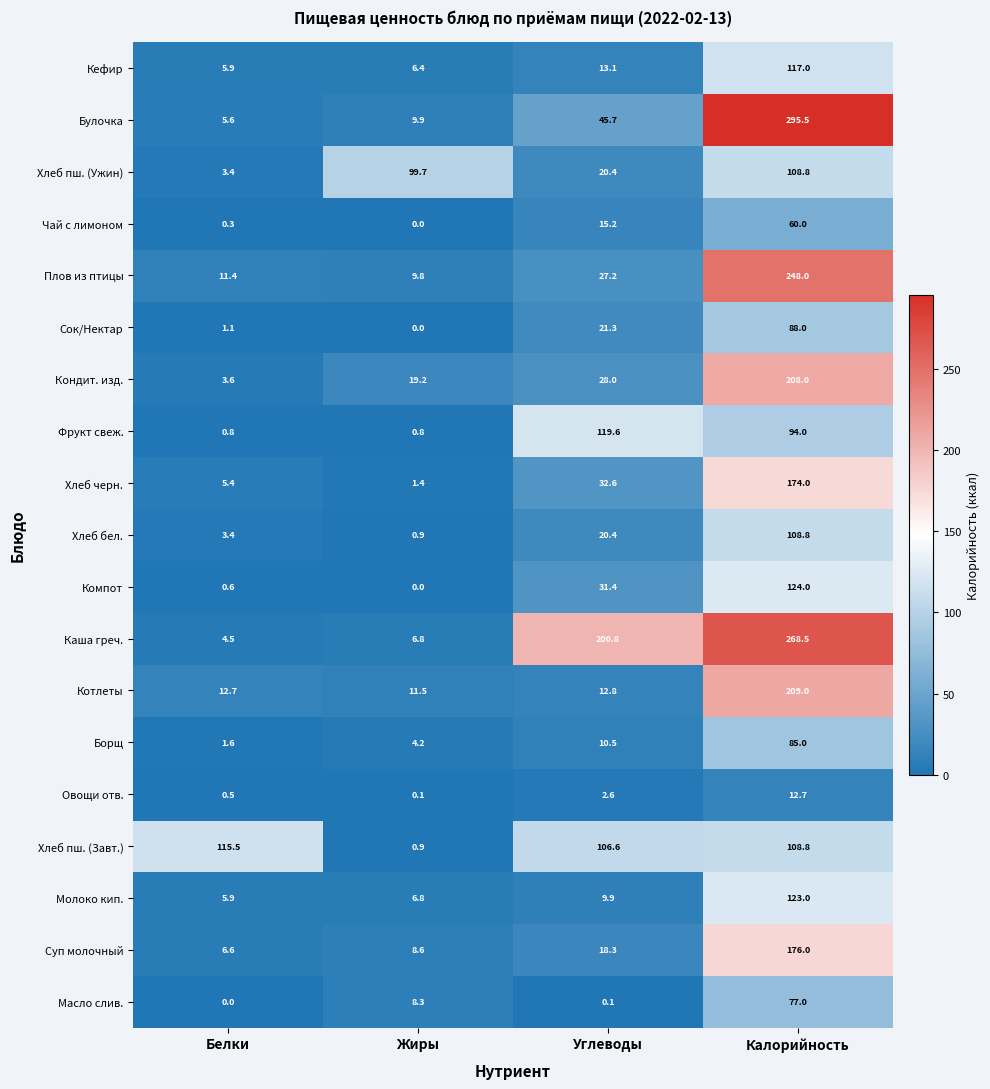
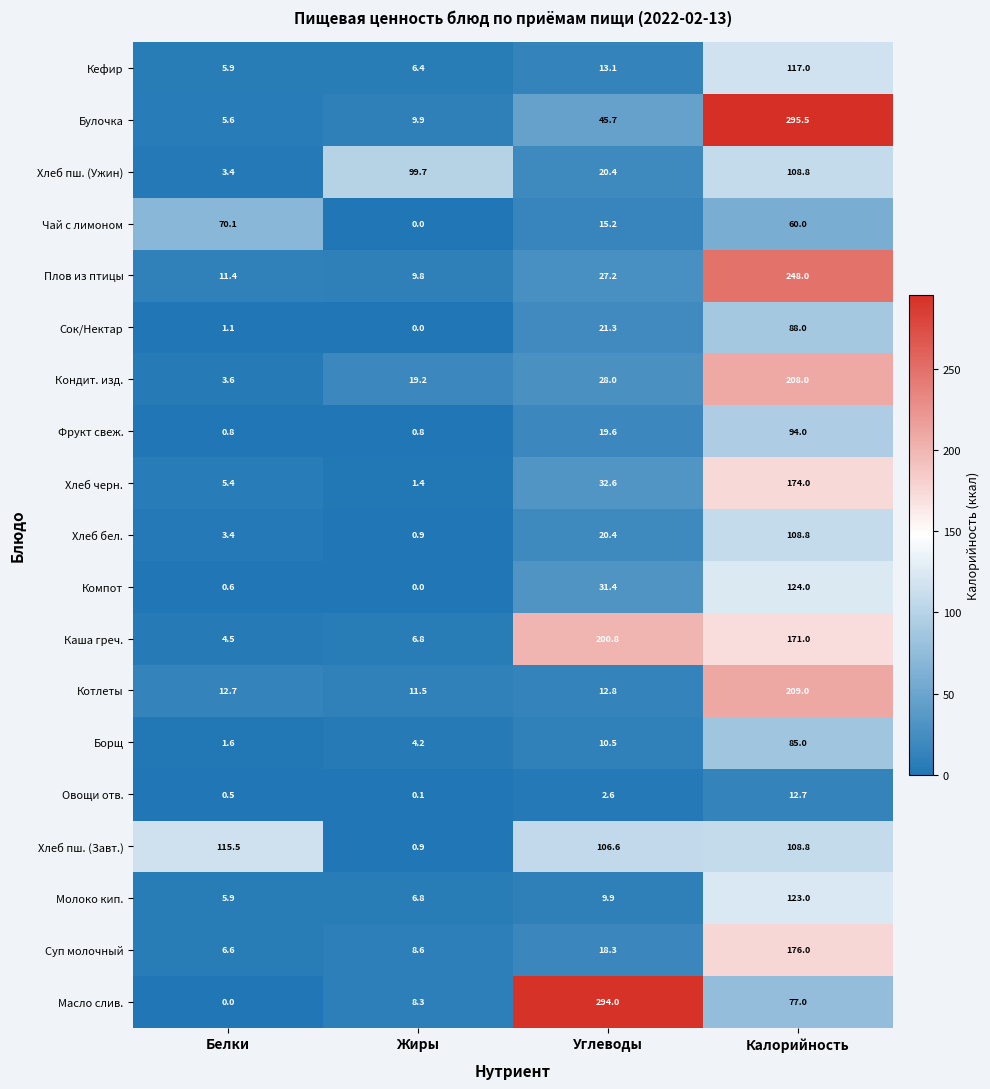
  {
    "Кефир": {
      "Белки": 5.9,
      "Жиры": 6.4,
      "Углеводы": 13.1,
      "Калорийность": 117.0
    },
    "Булочка": {
      "Белки": 5.6,
      "Жиры": 9.9,
      "Углеводы": 45.7,
      "Калорийность": 295.5
    },
    "Хлеб пш. (Ужин)": {
      "Белки": 3.4,
      "Жиры": 99.7,
      "Углеводы": 20.4,
      "Калорийность": 108.8
    },
    "Чай с лимоном": {
-     "Белки": 0.3,
+     "Белки": 70.1,
      "Жиры": 0.0,
      "Углеводы": 15.2,
      "Калорийность": 60.0
    },
    "Плов из птицы": {
      "Белки": 11.4,
      "Жиры": 9.8,
      "Углеводы": 27.2,
      "Калорийность": 248.0
    },
    "Сок/Нектар": {
      "Белки": 1.1,
      "Жиры": 0.0,
      "Углеводы": 21.3,
      "Калорийность": 88.0
    },
    "Кондит. изд.": {
      "Белки": 3.6,
      "Жиры": 19.2,
      "Углеводы": 28.0,
      "Калорийность": 208.0
    },
    "Фрукт свеж.": {
      "Белки": 0.8,
      "Жиры": 0.8,
-     "Углеводы": 119.6,
+     "Углеводы": 19.6,
      "Калорийность": 94.0
    },
    "Хлеб черн.": {
      "Белки": 5.4,
      "Жиры": 1.4,
      "Углеводы": 32.6,
      "Калорийность": 174.0
    },
    "Хлеб бел.": {
      "Белки": 3.4,
      "Жиры": 0.9,
      "Углеводы": 20.4,
      "Калорийность": 108.8
    },
    "Компот": {
      "Белки": 0.6,
      "Жиры": 0.0,
      "Углеводы": 31.4,
      "Калорийность": 124.0
    },
    "Каша греч.": {
      "Белки": 4.5,
      "Жиры": 6.8,
      "Углеводы": 200.8,
-     "Калорийность": 268.5
+     "Калорийность": 171.0
    },
    "Котлеты": {
      "Белки": 12.7,
      "Жиры": 11.5,
      "Углеводы": 12.8,
      "Калорийность": 209.0
    },
    "Борщ": {
      "Белки": 1.6,
      "Жиры": 4.2,
      "Углеводы": 10.5,
      "Калорийность": 85.0
    },
    "Овощи отв.": {
      "Белки": 0.5,
      "Жиры": 0.1,
      "Углеводы": 2.6,
      "Калорийность": 12.7
    },
    "Хлеб пш. (Завт.)": {
      "Белки": 115.5,
      "Жиры": 0.9,
      "Углеводы": 106.6,
      "Калорийность": 108.8
    },
    "Молоко кип.": {
      "Белки": 5.9,
      "Жиры": 6.8,
      "Углеводы": 9.9,
      "Калорийность": 123.0
    },
    "Суп молочный": {
      "Белки": 6.6,
      "Жиры": 8.6,
      "Углеводы": 18.3,
      "Калорийность": 176.0
    },
    "Масло слив.": {
      "Белки": 0.0,
      "Жиры": 8.3,
-     "Углеводы": 0.1,
+     "Углеводы": 294.0,
      "Калорийность": 77.0
    }
  }
